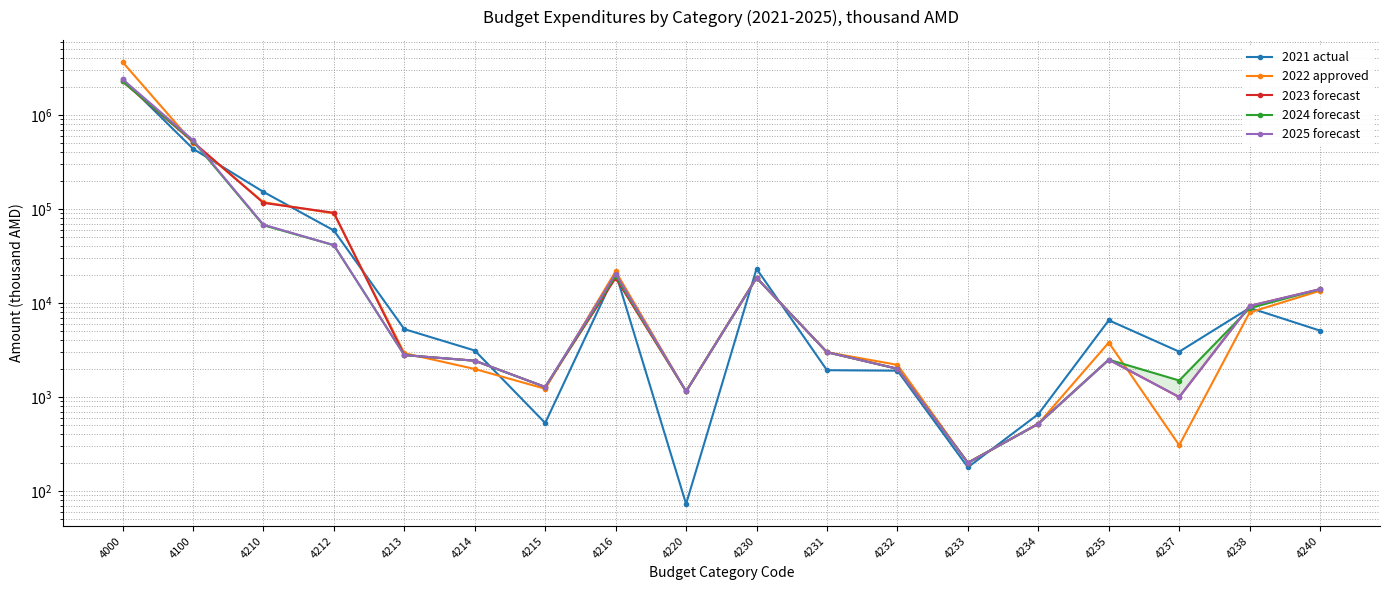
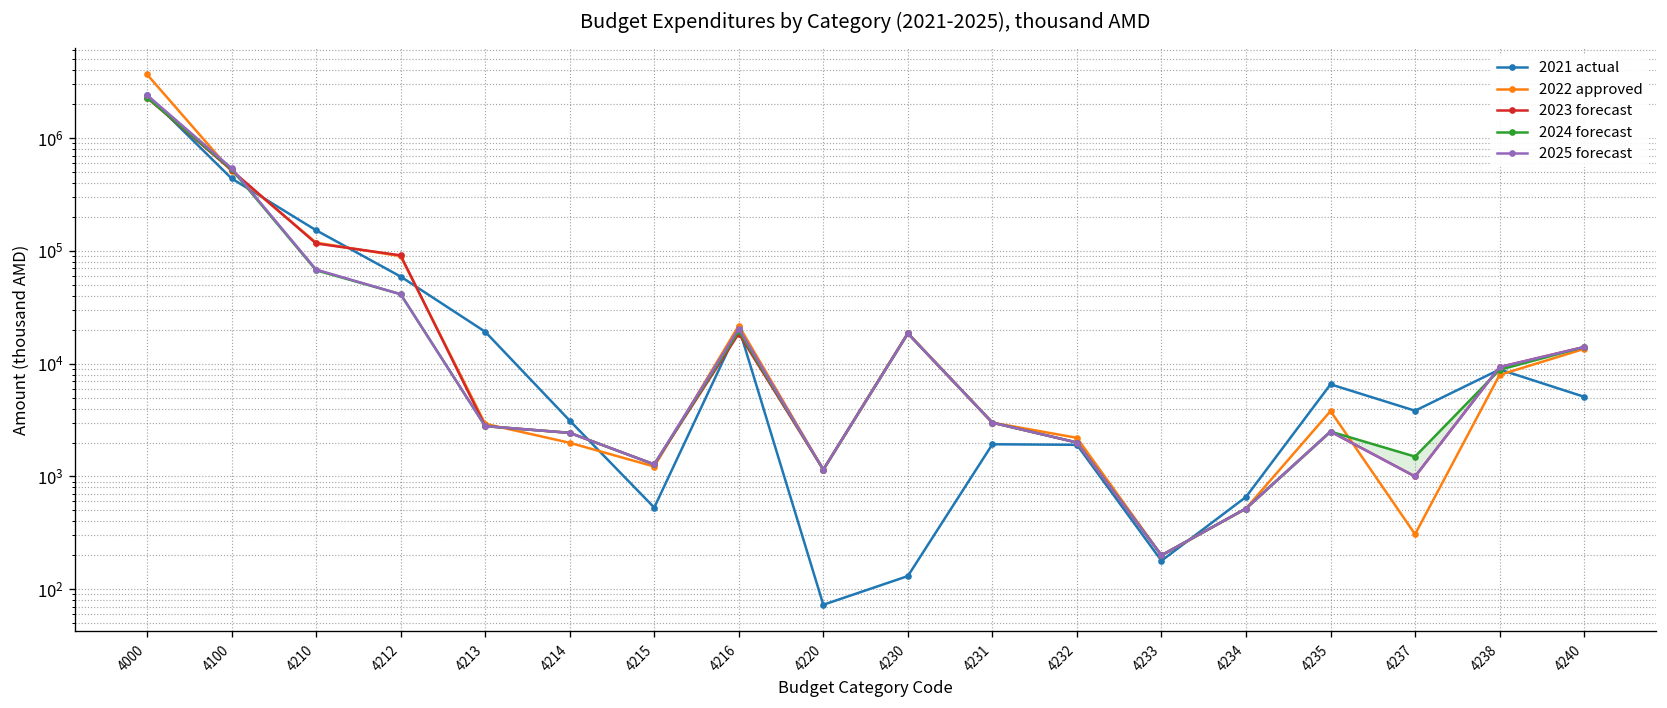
  {
    "2021 actual": {
      "4100": 400000,
      "4210": 150000,
      "4212": 60000,
-     "4213": 5000,
+     "4213": 19000,
      "4214": 3100,
      "4215": 500,
      "4220": 70,
-     "4230": 23000,
+     "4230": 130,
      "4231": 1900,
      "4233": 180,
      "4234": 700,
      "4235": 7000,
-     "4237": 3000,
+     "4237": 3800,
      "4240": 5000
    },
    "2022 approved": {
      "4000": 3700000,
      "4214": 2000,
      "4232": 2200,
      "4235": 3800,
      "4237": 310,
      "4238": 8000
    }
  }
